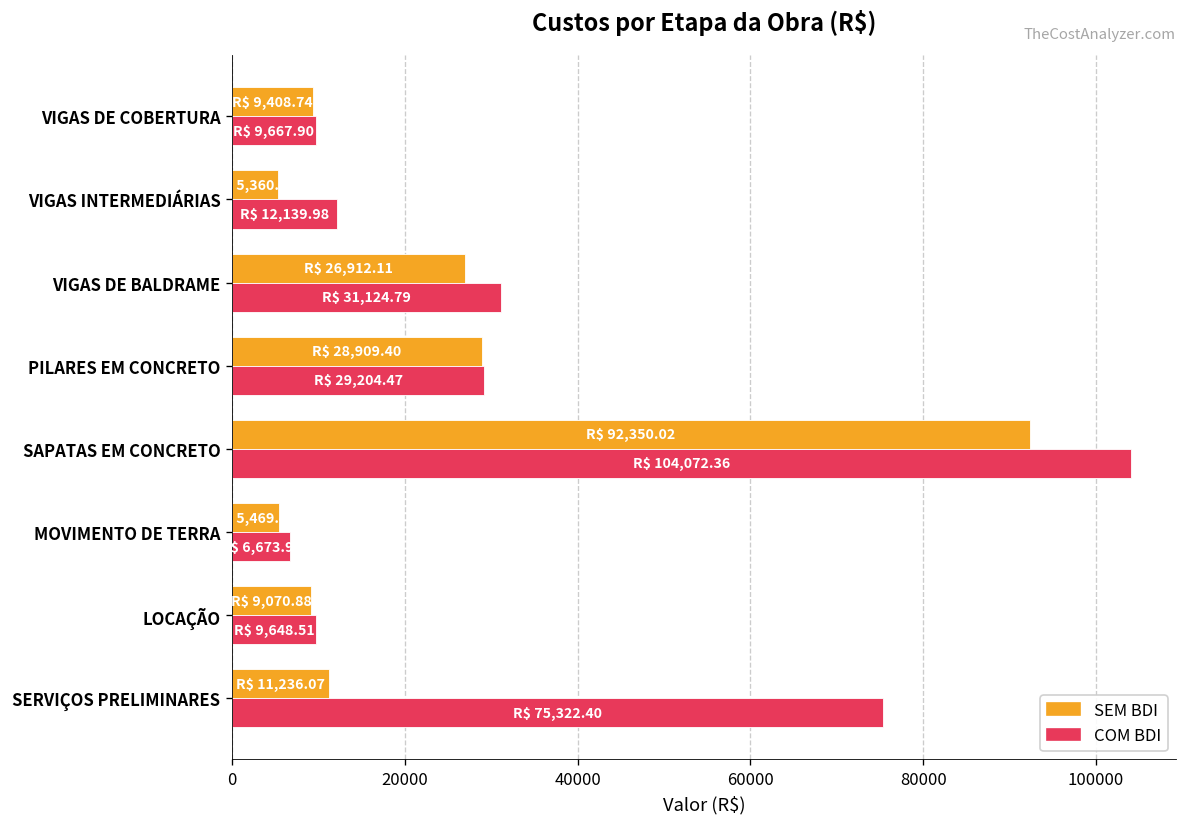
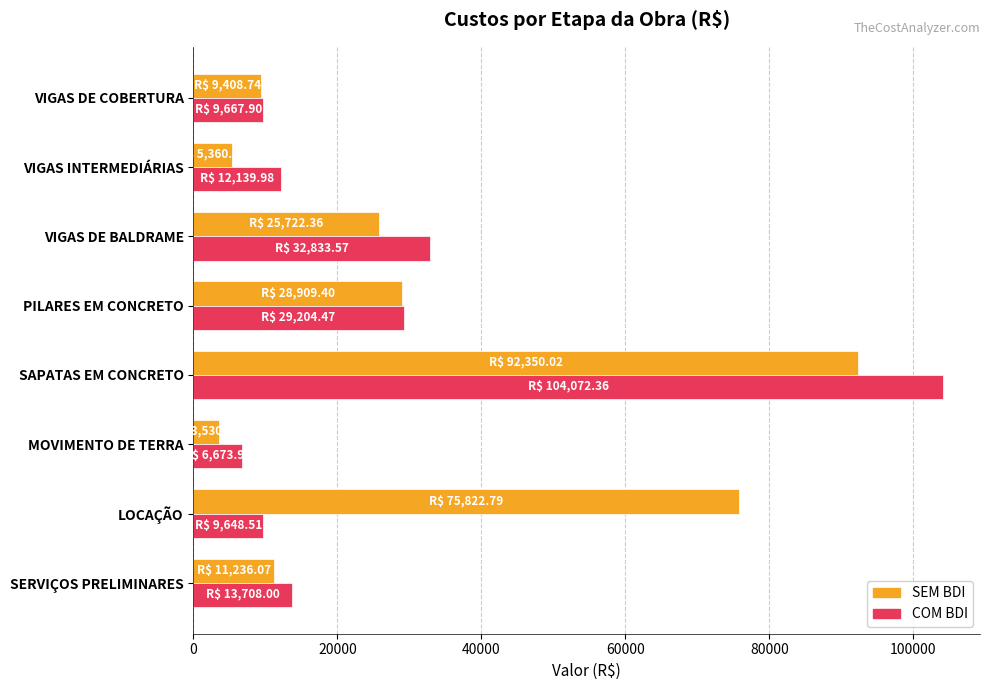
  {
    "SEM BDI": {
      "VIGAS DE COBERTURA": "9,408.74",
      "VIGAS INTERMEDIÁRIAS": "5,360.07",
-     "VIGAS DE BALDRAME": "26,912.11",
+     "VIGAS DE BALDRAME": "25,722.36",
      "PILARES EM CONCRETO": "28,909.40",
      "SAPATAS EM CONCRETO": "92,350.02",
-     "MOVIMENTO DE TERRA": "5000",
-     "LOCAÇÃO": "9,070.88",
+     "MOVIMENTO DE TERRA": "4000",
+     "LOCAÇÃO": "75,822.79",
      "SERVIÇOS PRELIMINARES": "11,236.07"
    },
    "COM BDI": {
      "VIGAS DE COBERTURA": "9,667.90",
      "VIGAS INTERMEDIÁRIAS": "12,139.98",
-     "VIGAS DE BALDRAME": "31,124.79",
+     "VIGAS DE BALDRAME": "32,833.57",
      "PILARES EM CONCRETO": "29,204.47",
      "SAPATAS EM CONCRETO": "104,072.36",
      "MOVIMENTO DE TERRA": "6,673.94",
      "LOCAÇÃO": "9,648.51",
-     "SERVIÇOS PRELIMINARES": "75,322.40"
+     "SERVIÇOS PRELIMINARES": "13,708.00"
    }
  }
